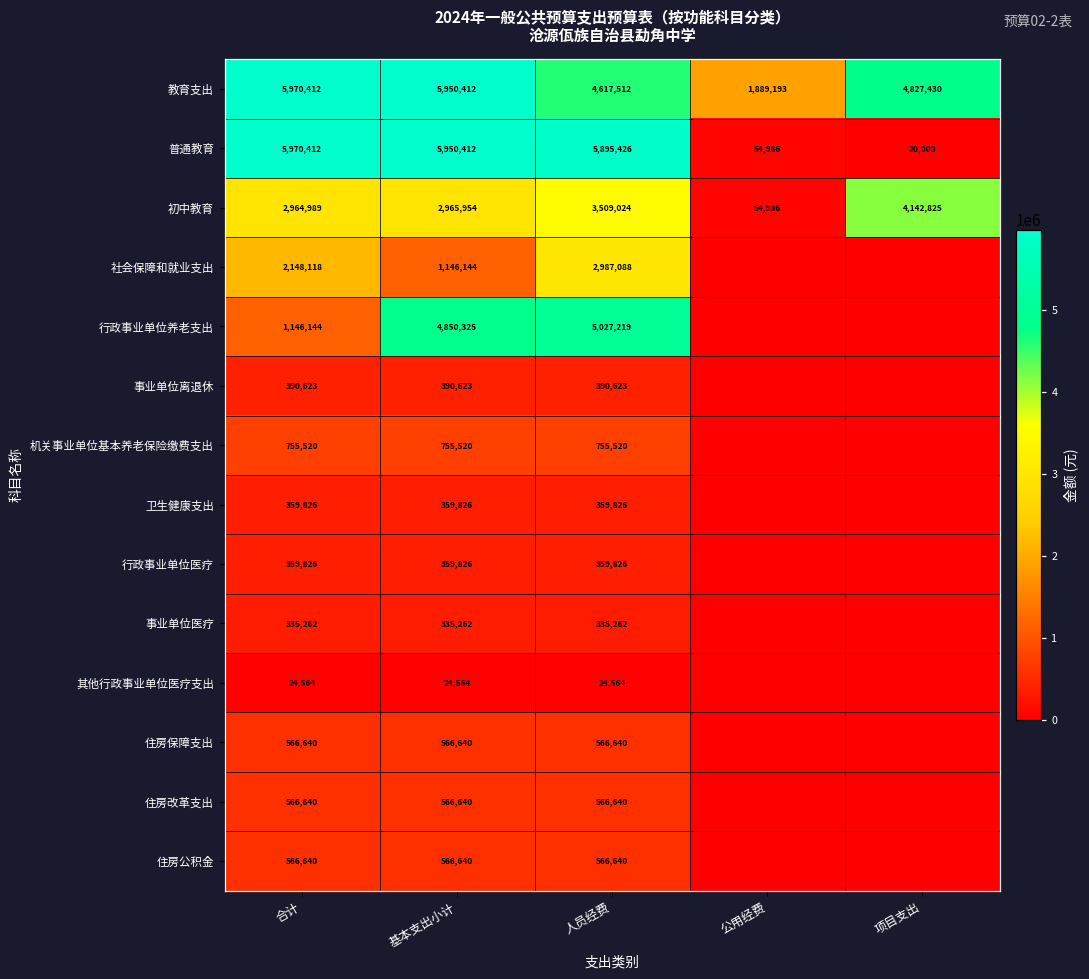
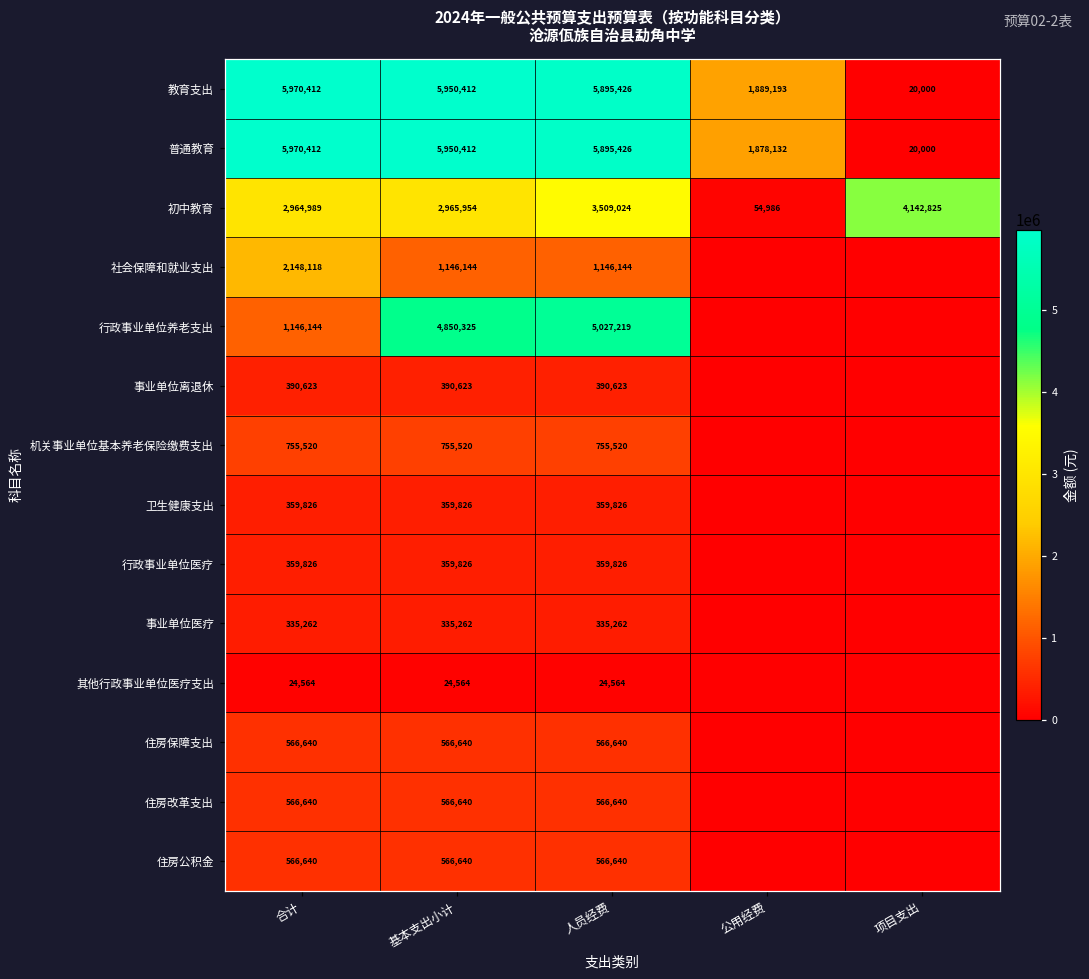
  {
    "教育支出": {
      "合计": "5,970,412",
      "基本支出小计": "5,950,412",
-     "人员经费": "4,617,512",
+     "人员经费": "5,895,426",
      "公用经费": "1,889,193",
-     "项目支出": "4,827,430"
+     "项目支出": "20,000"
    },
    "普通教育": {
      "合计": "5,970,412",
      "基本支出小计": "5,950,412",
      "人员经费": "5,895,426",
-     "公用经费": "54,986",
+     "公用经费": "1,878,132",
      "项目支出": "20,000"
    },
    "初中教育": {
      "合计": "2,964,989",
      "基本支出小计": "2,965,954",
      "人员经费": "3,509,024",
      "公用经费": "54,986",
      "项目支出": "4,142,825"
    },
    "社会保障和就业支出": {
      "合计": "2,148,118",
      "基本支出小计": "1,146,144",
-     "人员经费": "2,987,088"
+     "人员经费": "1,146,144"
    },
    "行政事业单位养老支出": {
      "合计": "1,146,144",
      "基本支出小计": "4,850,325",
      "人员经费": "5,027,219"
    },
    "事业单位离退休": {
      "合计": "390,623",
      "基本支出小计": "390,623",
      "人员经费": "390,623"
    },
    "机关事业单位基本养老保险缴费支出": {
      "合计": "755,520",
      "基本支出小计": "755,520",
      "人员经费": "755,520"
    },
    "卫生健康支出": {
      "合计": "359,826",
      "基本支出小计": "359,826",
      "人员经费": "359,826"
    },
    "行政事业单位医疗": {
      "合计": "359,826",
      "基本支出小计": "359,826",
      "人员经费": "359,826"
    },
    "事业单位医疗": {
      "合计": "335,262",
      "基本支出小计": "335,262",
      "人员经费": "335,262"
    },
    "其他行政事业单位医疗支出": {
      "合计": "24,564",
      "基本支出小计": "24,564",
      "人员经费": "24,564"
    },
    "住房保障支出": {
      "合计": "566,640",
      "基本支出小计": "566,640",
      "人员经费": "566,640"
    },
    "住房改革支出": {
      "合计": "566,640",
      "基本支出小计": "566,640",
      "人员经费": "566,640"
    },
    "住房公积金": {
      "合计": "566,640",
      "基本支出小计": "566,640",
      "人员经费": "566,640"
    }
  }
